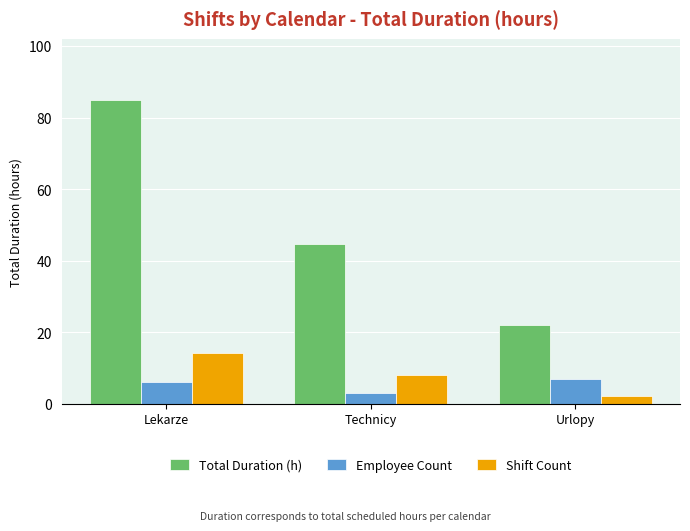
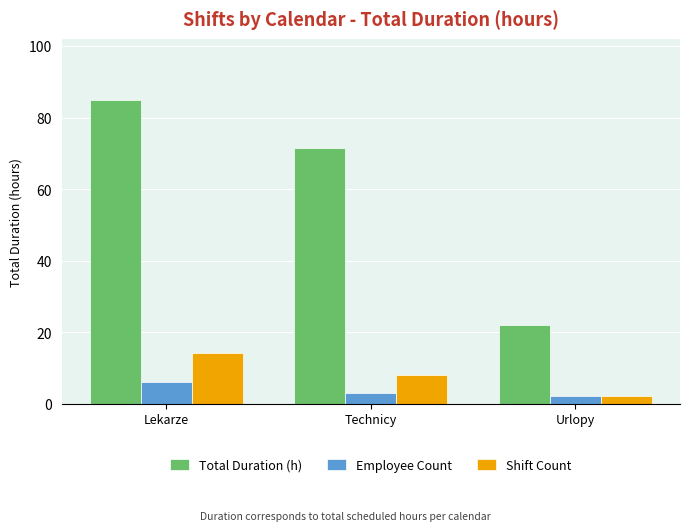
  {
    "Total Duration (h)": {
      "Lekarze": 85,
-     "Technicy": 45,
+     "Technicy": 72,
      "Urlopy": 22
    },
    "Employee Count": {
      "Lekarze": 6,
      "Technicy": 3,
-     "Urlopy": 7
+     "Urlopy": 2
    },
    "Shift Count": {
      "Lekarze": 14,
      "Technicy": 8,
      "Urlopy": 2
    }
  }
